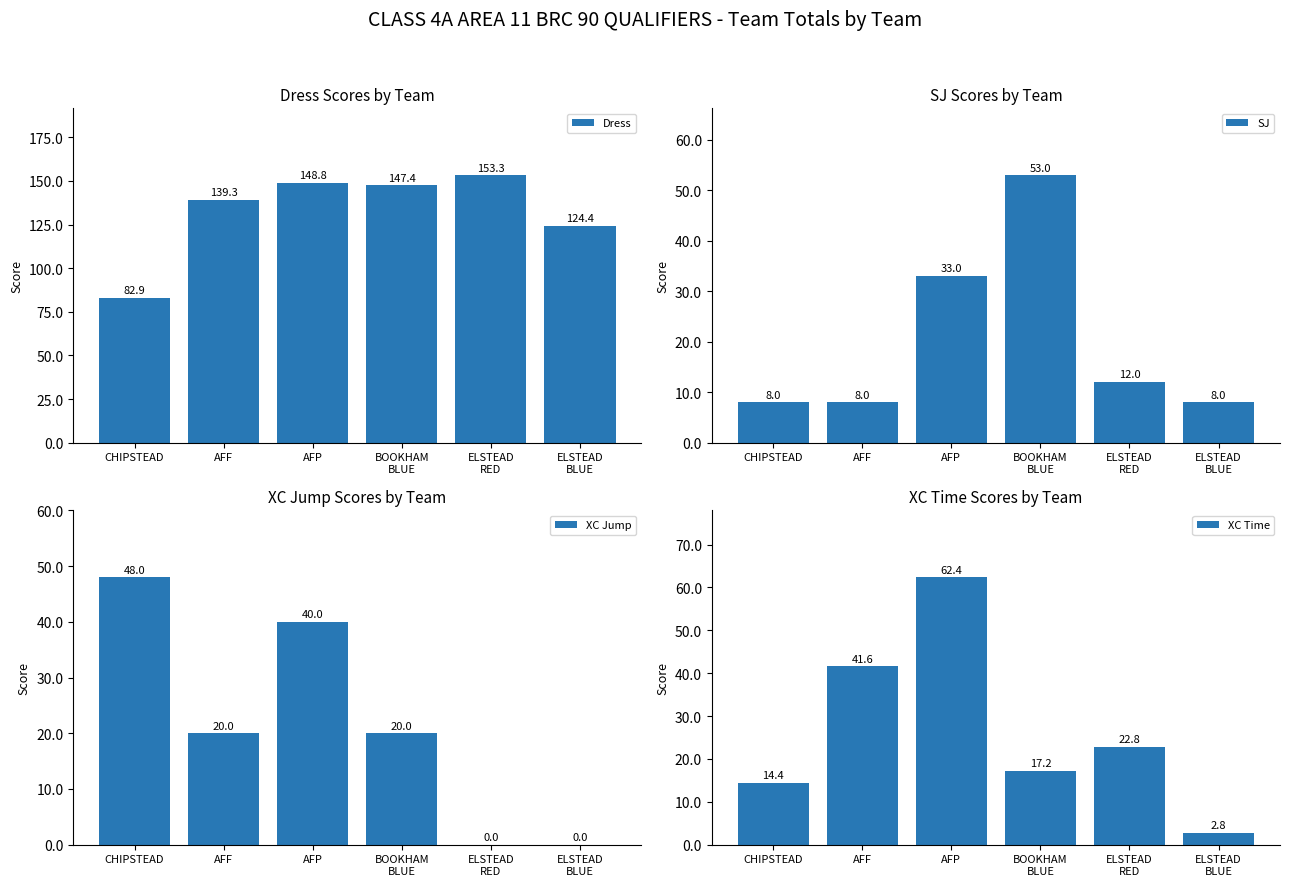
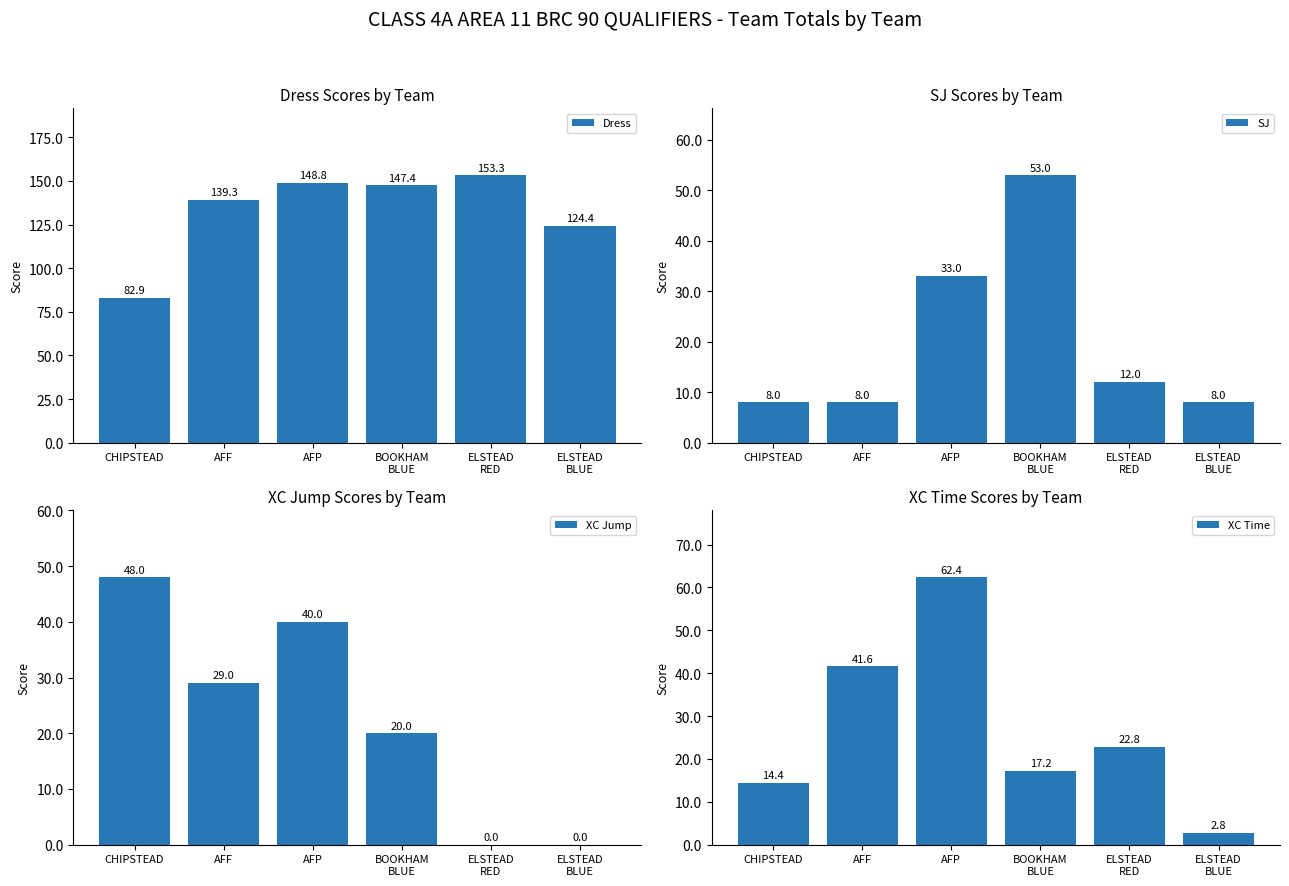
  {
    "Dress Scores by Team": {
      "CHIPSTEAD": 82.9,
      "AFF": 139.3,
      "AFP": 148.8,
      "BOOKHAM BLUE": 147.4,
      "ELSTEAD RED": 153.3,
      "ELSTEAD BLUE": 124.4
    },
    "SJ Scores by Team": {
      "CHIPSTEAD": 8.0,
      "AFF": 8.0,
      "AFP": 33.0,
      "BOOKHAM BLUE": 53.0,
      "ELSTEAD RED": 12.0,
      "ELSTEAD BLUE": 8.0
    },
    "XC Jump Scores by Team": {
      "CHIPSTEAD": 48.0,
-     "AFF": 20.0,
+     "AFF": 29.0,
      "AFP": 40.0,
      "BOOKHAM BLUE": 20.0,
      "ELSTEAD RED": 0.0,
      "ELSTEAD BLUE": 0.0
    },
    "XC Time Scores by Team": {
      "CHIPSTEAD": 14.4,
      "AFF": 41.6,
      "AFP": 62.4,
      "BOOKHAM BLUE": 17.2,
      "ELSTEAD RED": 22.8,
      "ELSTEAD BLUE": 2.8
    }
  }
